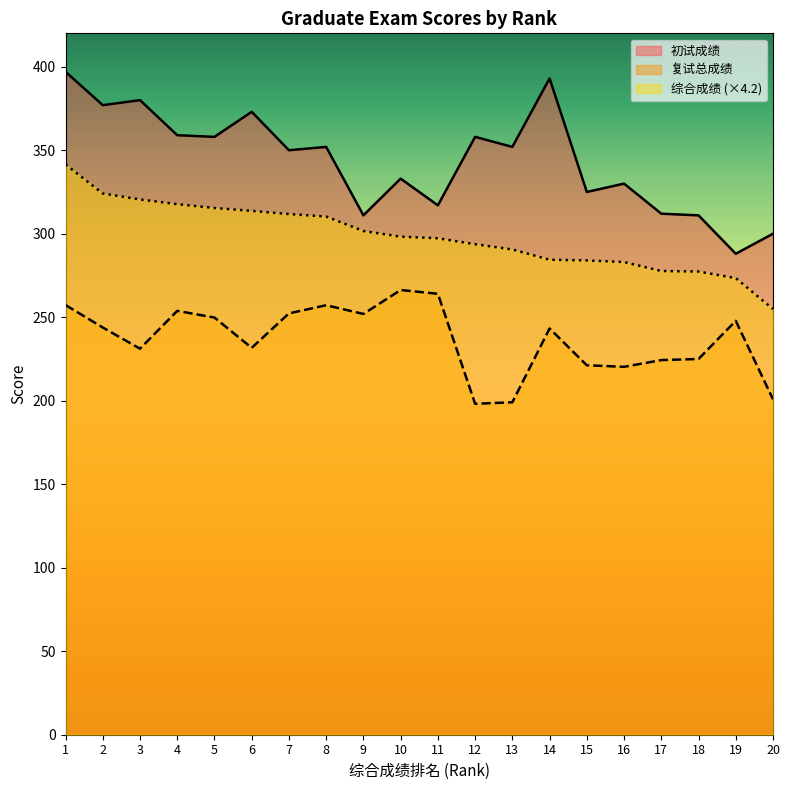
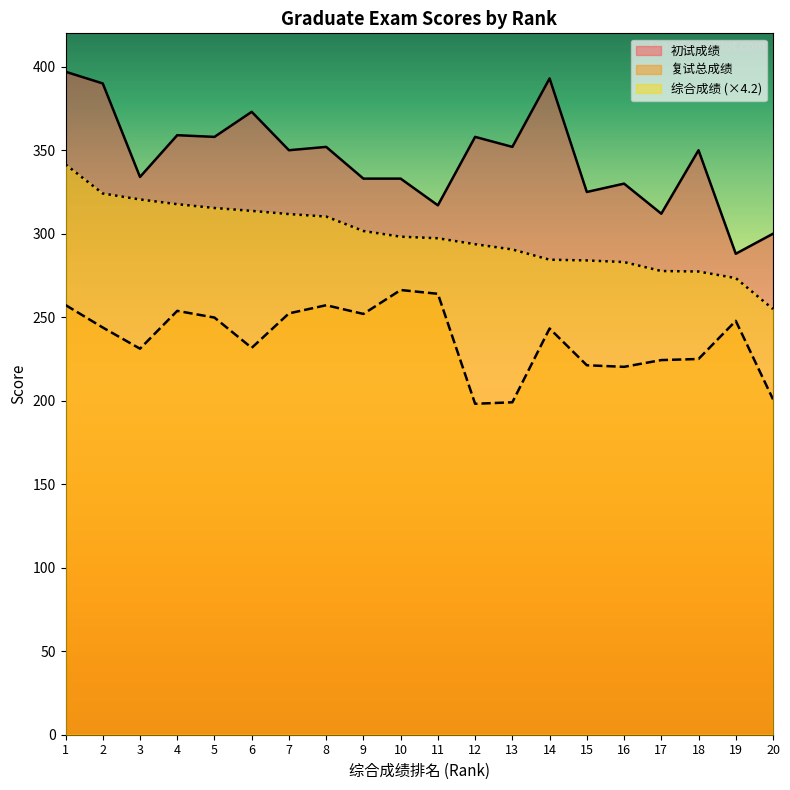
  {
    "初试成绩": {
      "1": 397,
-     "2": 377,
-     "3": 380,
+     "2": 390,
+     "3": 334,
      "4": 359,
      "5": 358,
      "6": 373,
      "7": 350,
      "8": 352,
-     "9": 311,
+     "9": 333,
      "10": 333,
      "11": 317,
      "12": 358,
      "13": 352,
      "14": 393,
      "15": 325,
      "16": 330,
      "17": 312,
-     "18": 311,
+     "18": 350,
      "19": 288,
      "20": 300
    }
  }
